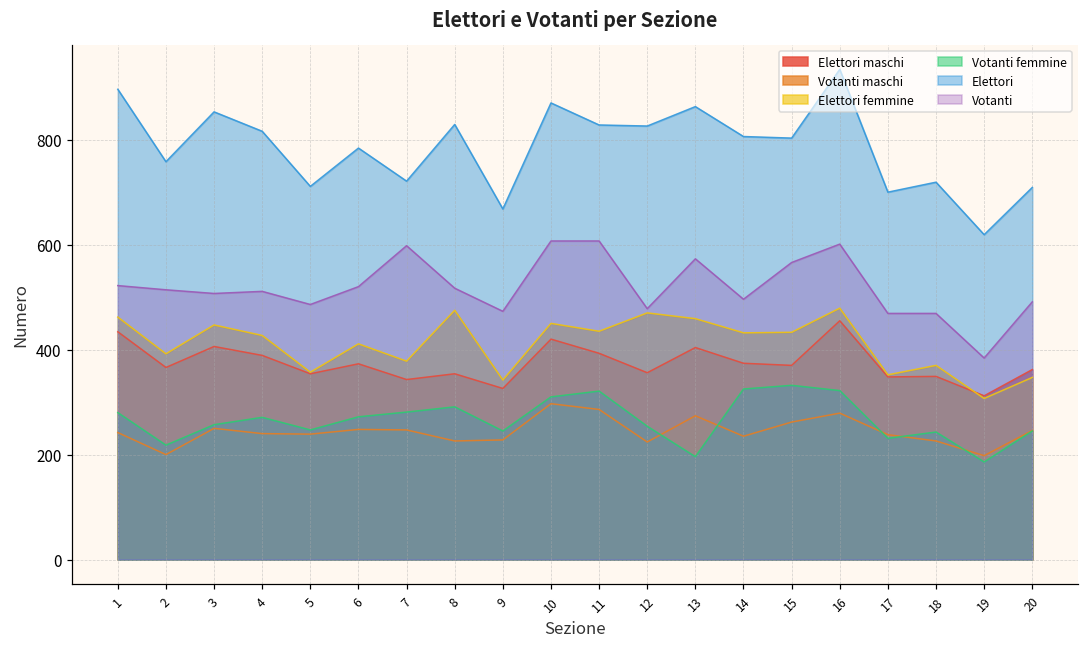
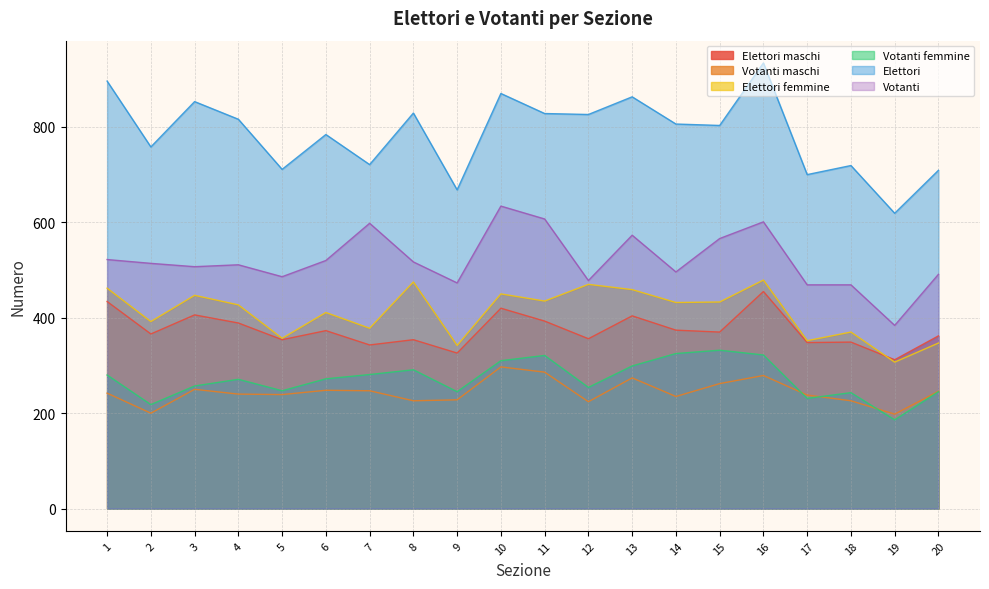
  {
    "Elettori femmine": {
      "1": 460,
      "2": 390,
      "3": 450,
      "4": 430,
      "6": 410,
      "7": 380,
      "8": 480,
      "9": 340,
      "10": 450,
      "11": 440,
      "12": 470,
      "13": 460,
      "14": 430,
      "15": 430,
      "16": 480,
      "18": 370,
      "20": 350
    },
    "Votanti femmine": {
      "1": 280,
      "2": 220,
      "3": 260,
      "4": 270,
      "5": 250,
      "6": 270,
      "7": 280,
      "8": 290,
      "9": 250,
      "10": 310,
      "11": 320,
      "12": 250,
-     "13": 200,
+     "13": 300,
      "14": 330,
      "15": 330,
      "16": 320,
      "17": 230,
      "18": 240,
      "19": 190
    },
    "Elettori": {
      "1": 900,
      "2": 760,
      "3": 850,
      "4": 820,
      "5": 710,
      "6": 780,
      "7": 720,
      "8": 830,
      "9": 670,
      "10": 870,
      "11": 830,
      "12": 830,
      "13": 860,
      "14": 810,
      "15": 800,
      "17": 700,
      "18": 720,
      "19": 620,
      "20": 710
    },
    "Votanti": {
      "1": 520,
      "2": 510,
      "3": 510,
      "4": 510,
      "5": 490,
      "6": 520,
      "7": 600,
      "8": 520,
      "9": 470,
-     "10": 610,
+     "10": 630,
      "11": 610,
      "12": 480,
      "13": 570,
      "14": 500,
      "15": 570,
      "16": 600,
      "17": 470,
      "18": 470,
      "19": 380,
      "20": 490
    }
  }
